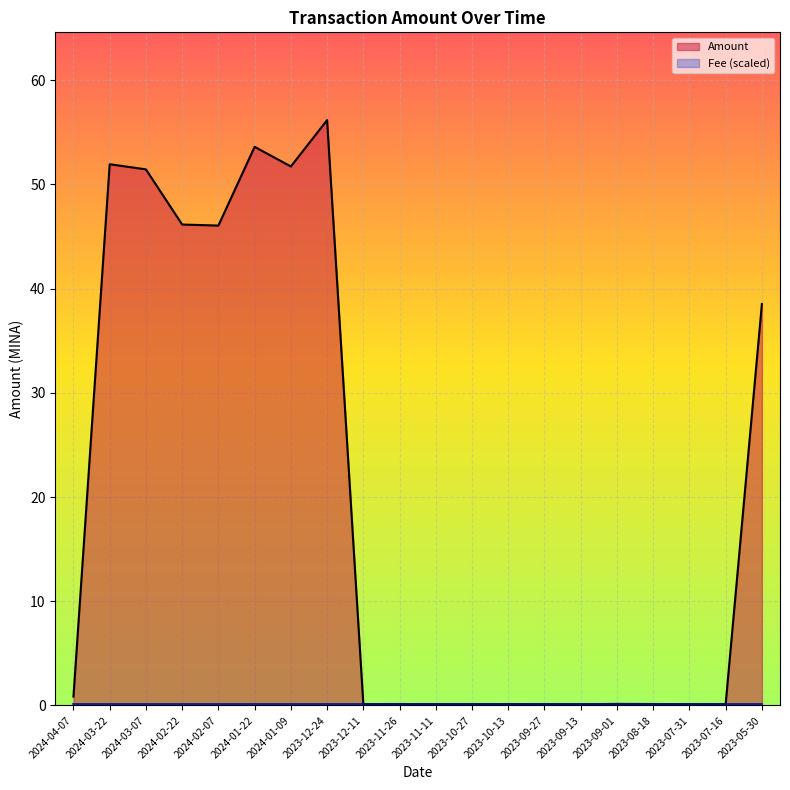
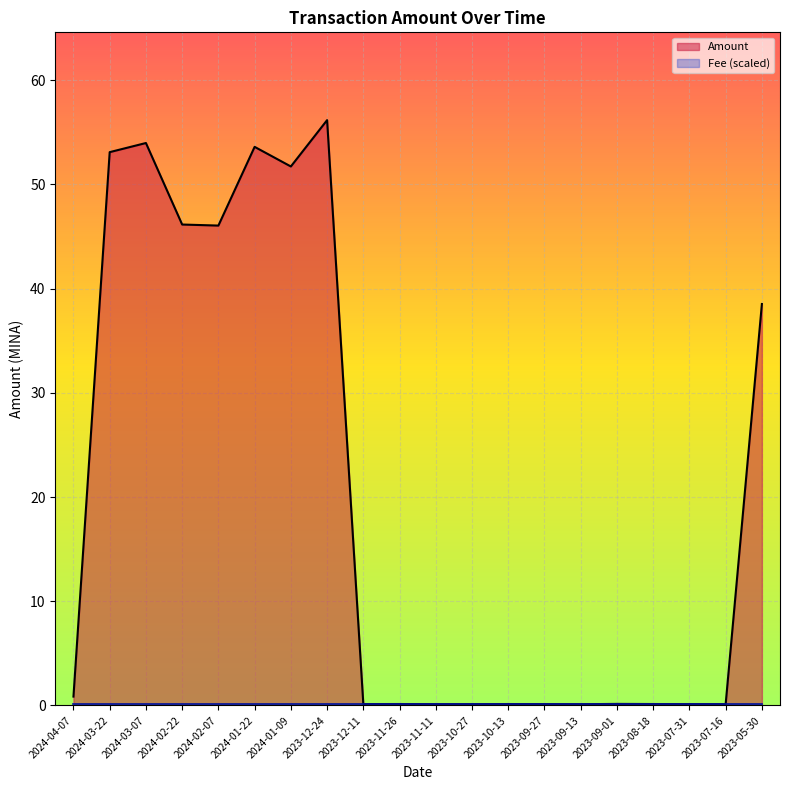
  {
    "Amount": {
      "2024-04-07": 0.9,
-     "2024-03-22": 51.9,
-     "2024-03-07": 51.4,
+     "2024-03-22": 53.1,
+     "2024-03-07": 54.0,
      "2024-02-22": 46.1,
      "2024-02-07": 46.0,
      "2024-01-22": 53.6,
      "2024-01-09": 51.7,
      "2023-12-24": 56.2,
      "2023-05-30": 38.5
    },
    "Fee (scaled)": {
      "2024-04-07": 0.1,
      "2024-03-22": 0.1,
      "2024-03-07": 0.1,
      "2024-02-22": 0.1,
      "2024-02-07": 0.1,
      "2024-01-22": 0.1,
      "2024-01-09": 0.1,
      "2023-12-24": 0.1,
      "2023-05-30": 0.1
    }
  }
